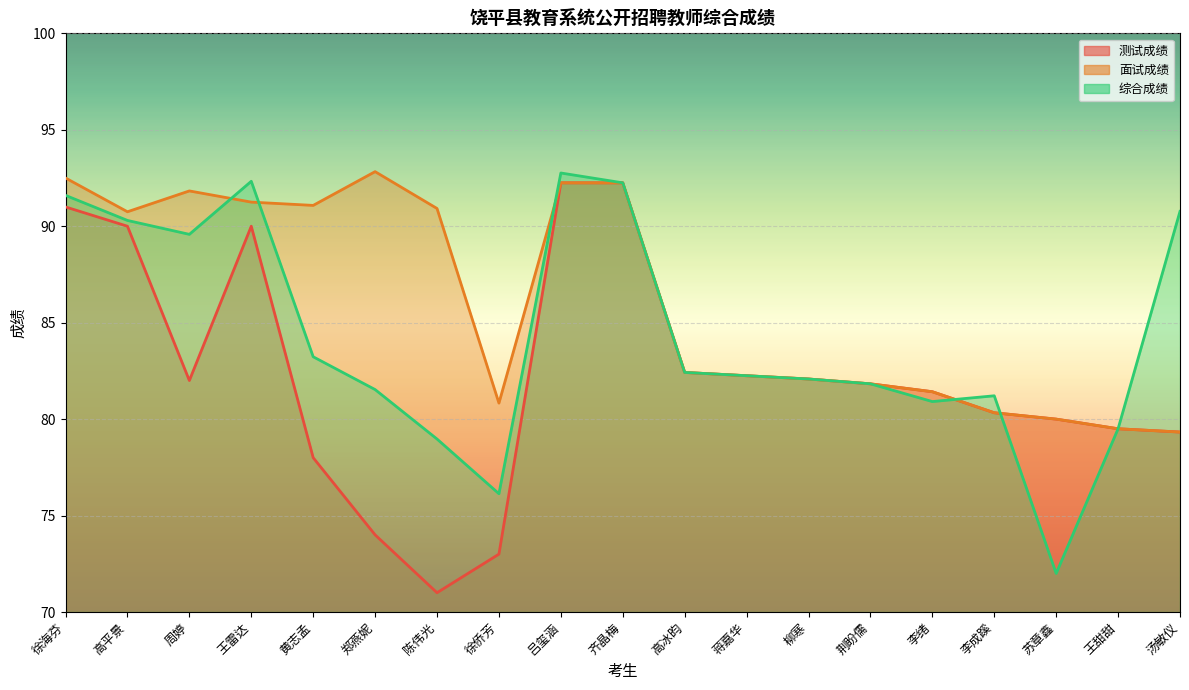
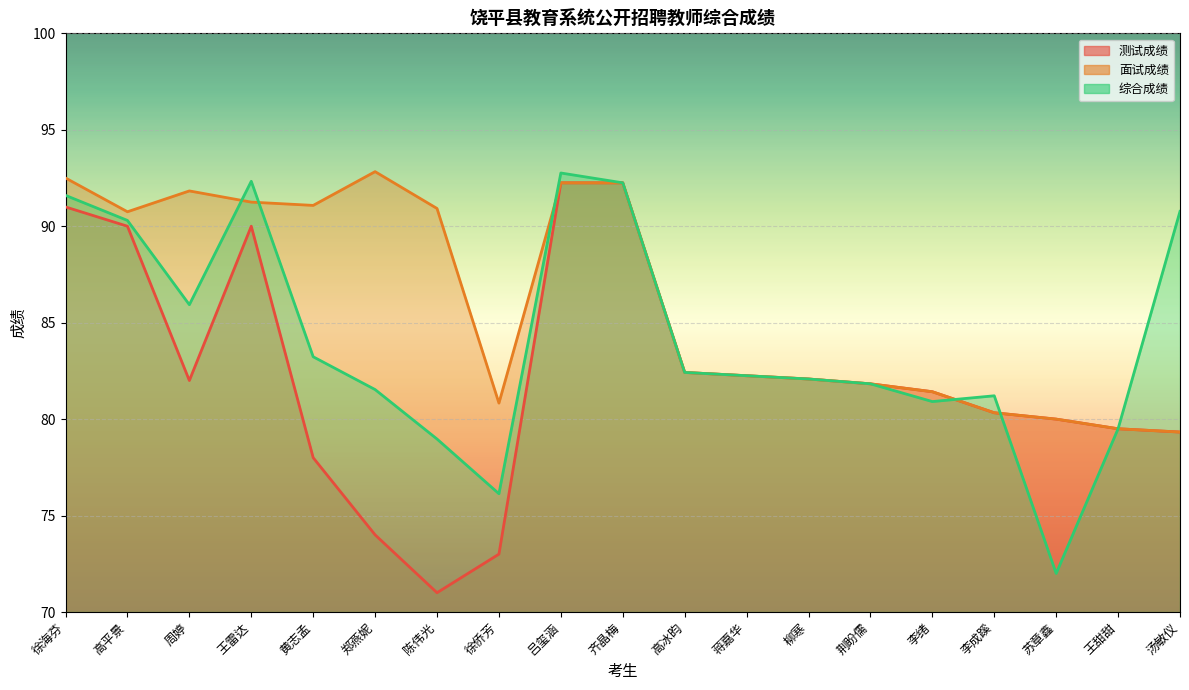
  {
    "综合成绩": {
      "徐海芬": 91.6,
      "高平景": 90.3,
-     "周婷": 89.6,
+     "周婷": 85.9,
      "王雷达": 92.3,
      "黄志孟": 83.2,
      "郑燕妮": 81.5,
      "陈伟光": 79.0,
      "徐侨芳": 76.1,
      "吕玺涵": 92.8,
      "李绪": 80.9,
      "李成蹊": 81.2,
      "苏章鑫": 72.0,
      "汤敏仪": 90.8
    }
  }
